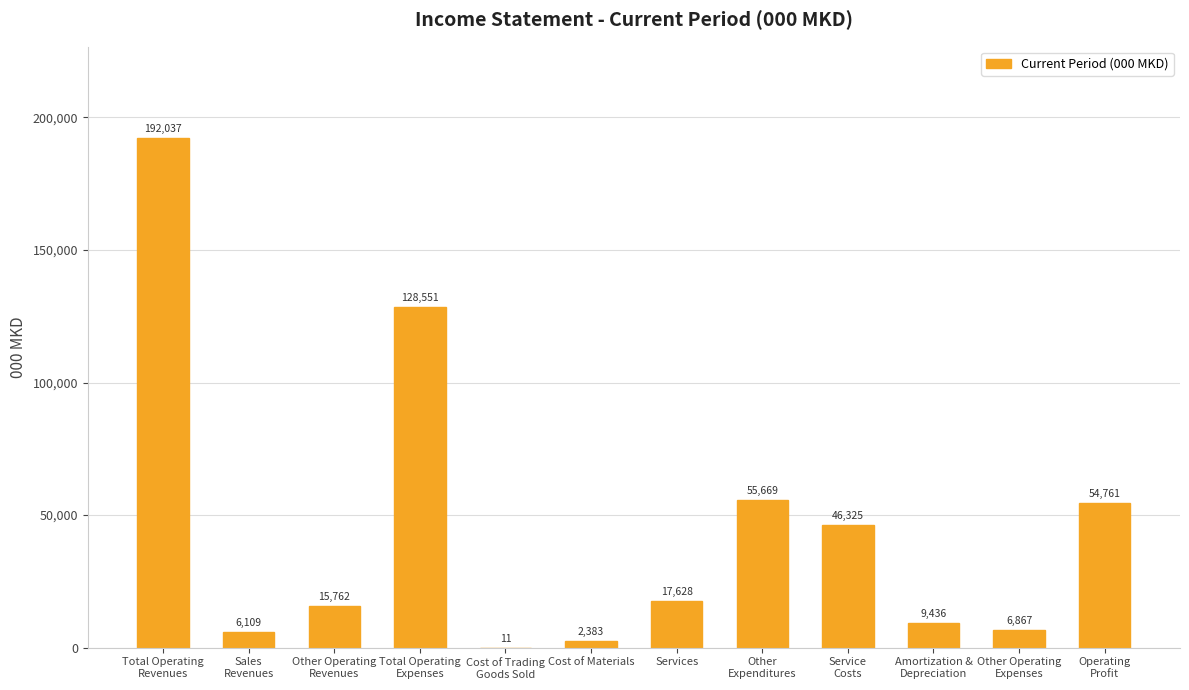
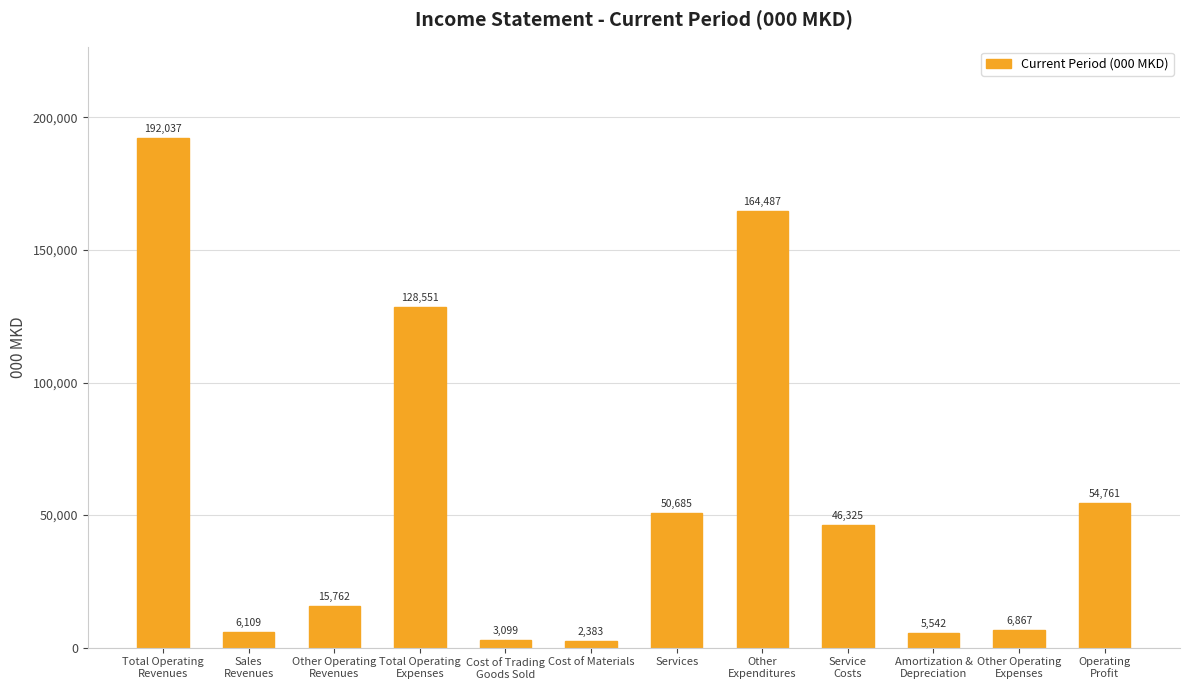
  {
    "Total Operating Revenues": "192,037",
    "Sales Revenues": "6,109",
    "Other Operating Revenues": "15,762",
    "Total Operating Expenses": "128,551",
-   "Cost of Trading Goods Sold": "11",
+   "Cost of Trading Goods Sold": "3,099",
    "Cost of Materials": "2,383",
-   "Services": "17,628",
-   "Other Expenditures": "55,669",
+   "Services": "50,685",
+   "Other Expenditures": "164,487",
    "Service Costs": "46,325",
-   "Amortization & Depreciation": "9,436",
+   "Amortization & Depreciation": "5,542",
    "Other Operating Expenses": "6,867",
    "Operating Profit": "54,761"
  }
